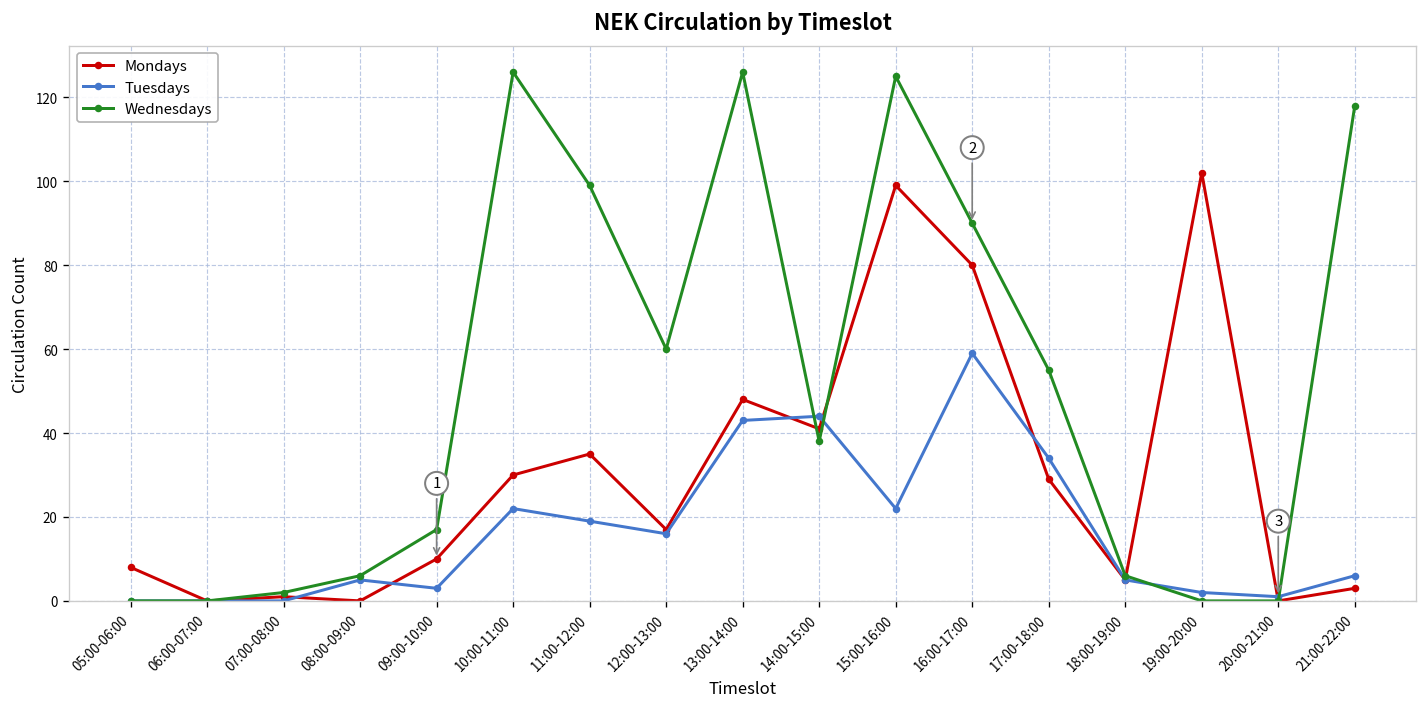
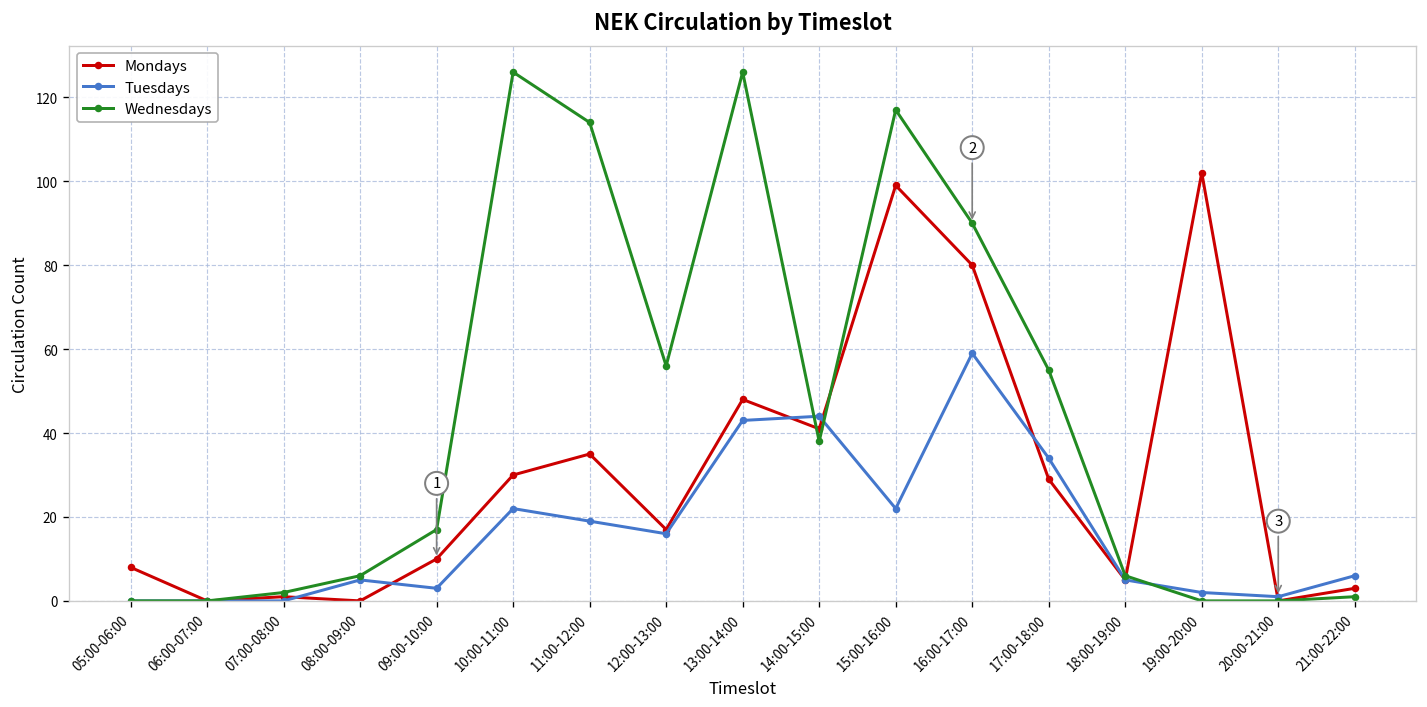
  {
    "Mondays": {
      "05:00-06:00": 8,
      "07:00-08:00": 1,
      "08:00-09:00": 0,
      "09:00-10:00": 10,
      "10:00-11:00": 30,
      "11:00-12:00": 35,
      "12:00-13:00": 17,
      "13:00-14:00": 48,
      "14:00-15:00": 41,
      "15:00-16:00": 99,
      "16:00-17:00": 80,
      "17:00-18:00": 29,
      "19:00-20:00": 102,
      "21:00-22:00": 3
    },
    "Tuesdays": {
      "07:00-08:00": 0,
      "08:00-09:00": 5,
      "09:00-10:00": 3,
      "10:00-11:00": 22,
      "11:00-12:00": 19,
      "12:00-13:00": 16,
      "13:00-14:00": 43,
      "14:00-15:00": 44,
      "15:00-16:00": 22,
      "16:00-17:00": 59,
      "17:00-18:00": 34,
      "19:00-20:00": 2,
      "21:00-22:00": 6
    },
    "Wednesdays": {
      "07:00-08:00": 2,
      "08:00-09:00": 6,
      "10:00-11:00": 126,
-     "11:00-12:00": 99,
-     "12:00-13:00": 60,
+     "11:00-12:00": 114,
+     "12:00-13:00": 56,
      "13:00-14:00": 126,
      "14:00-15:00": 38,
-     "15:00-16:00": 125,
+     "15:00-16:00": 117,
      "17:00-18:00": 55,
      "18:00-19:00": 6,
      "19:00-20:00": 0,
-     "21:00-22:00": 118
+     "21:00-22:00": 1
    }
  }
